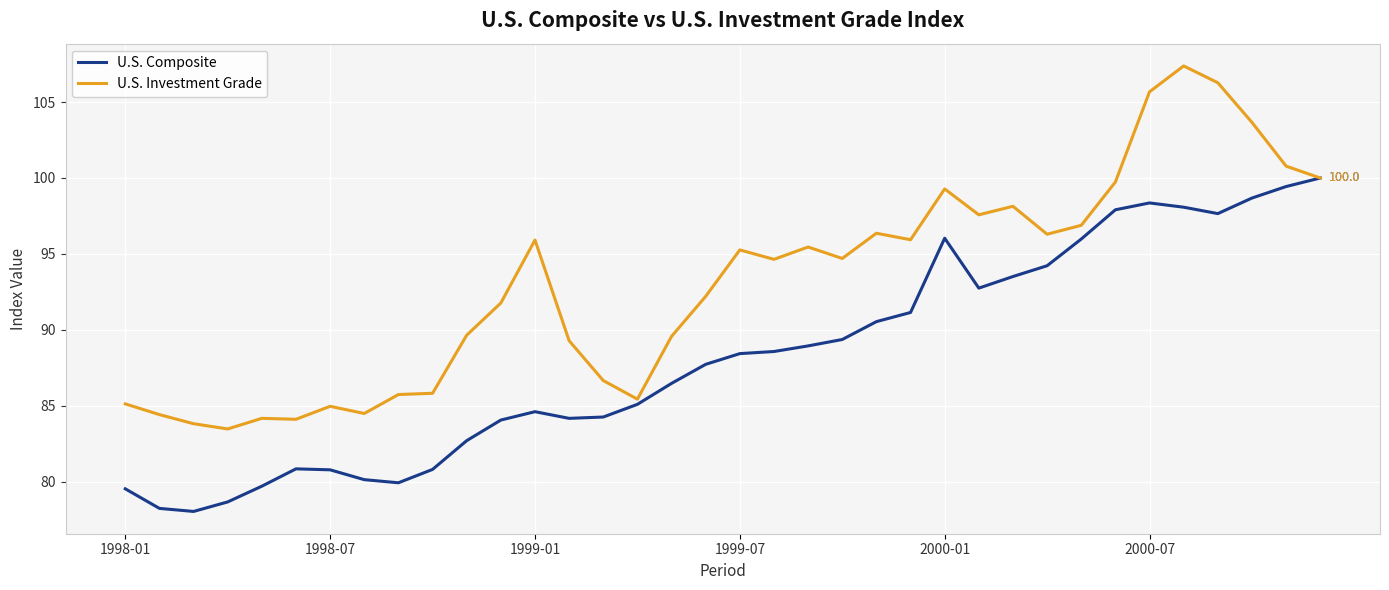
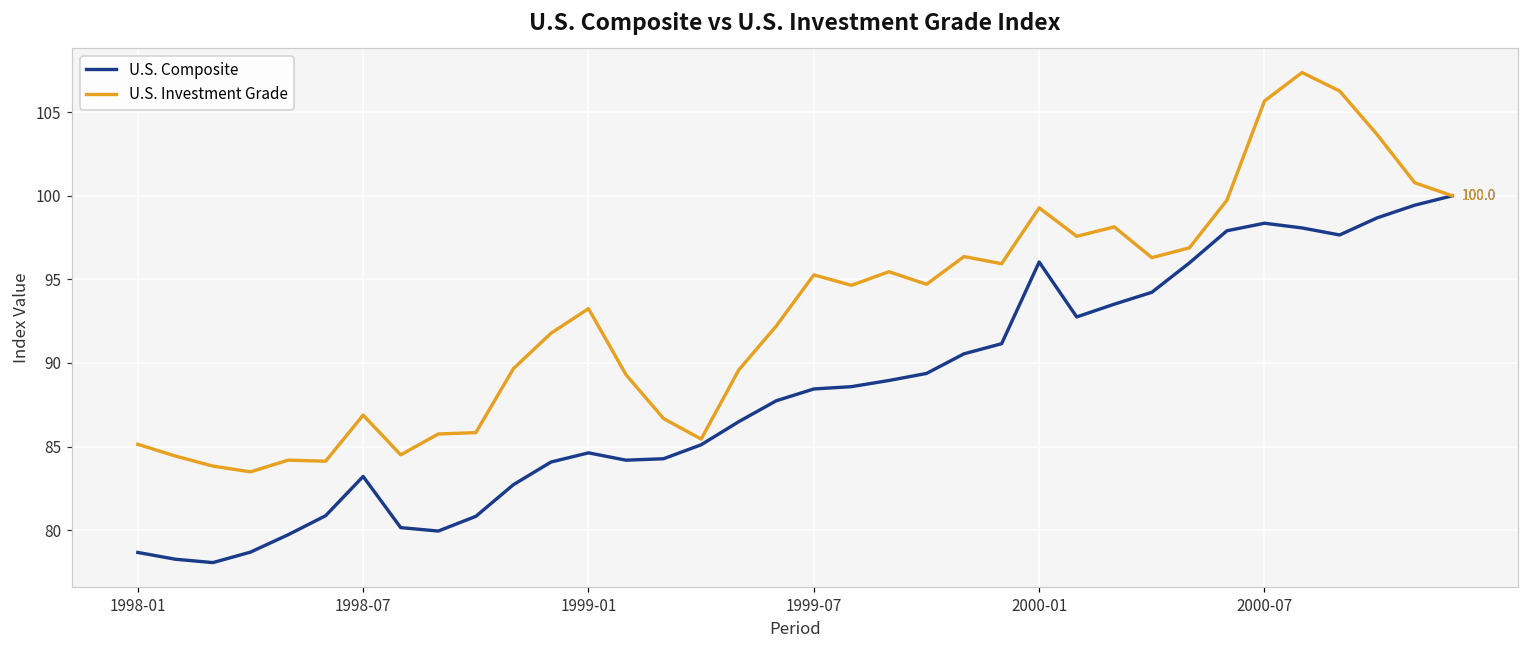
  {
    "U.S. Composite": {
-     "1998-01": 79.5,
-     "1998-07": 80.8,
+     "1998-01": 78.7,
+     "1998-07": 83.2,
      "1999-01": 84.6,
      "1999-07": 88.4,
      "2000-01": 96.0,
      "2000-07": 98.4
    },
    "U.S. Investment Grade": {
      "1998-01": 85.1,
-     "1998-07": 85.0,
-     "1999-01": 95.9,
+     "1998-07": 86.9,
+     "1999-01": 93.2,
      "1999-07": 95.3,
      "2000-01": 99.3,
      "2000-07": 105.7
    }
  }
